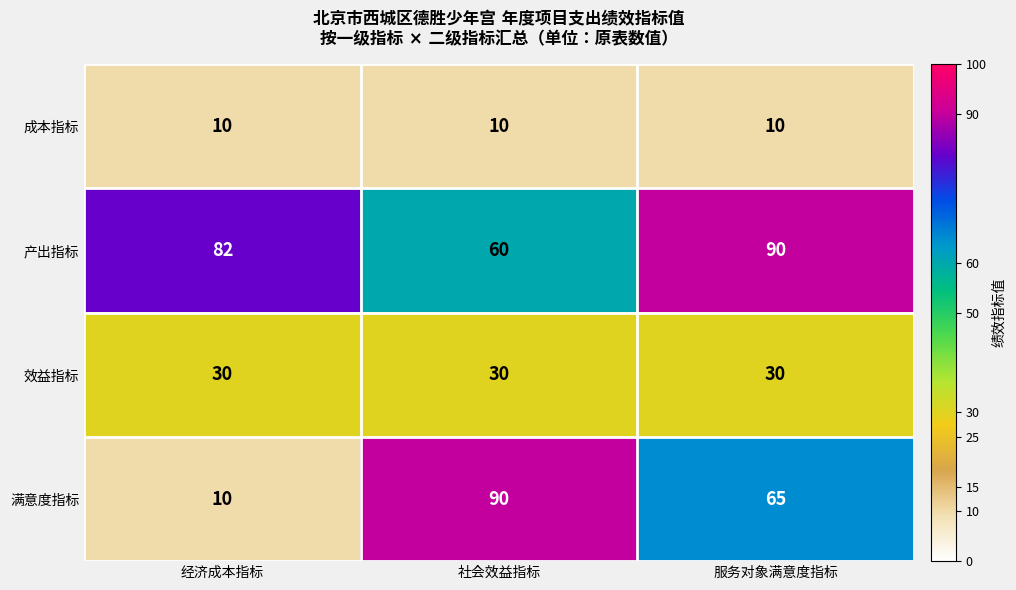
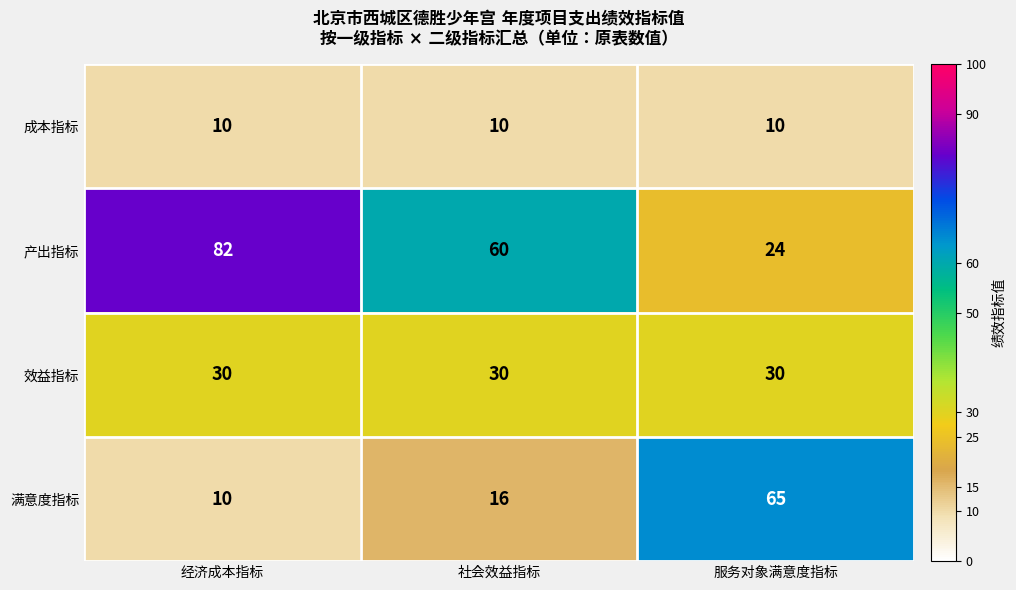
  {
    "成本指标": {
      "经济成本指标": 10,
      "社会效益指标": 10,
      "服务对象满意度指标": 10
    },
    "产出指标": {
      "经济成本指标": 82,
      "社会效益指标": 60,
-     "服务对象满意度指标": 90
+     "服务对象满意度指标": 24
    },
    "效益指标": {
      "经济成本指标": 30,
      "社会效益指标": 30,
      "服务对象满意度指标": 30
    },
    "满意度指标": {
      "经济成本指标": 10,
-     "社会效益指标": 90,
+     "社会效益指标": 16,
      "服务对象满意度指标": 65
    }
  }
